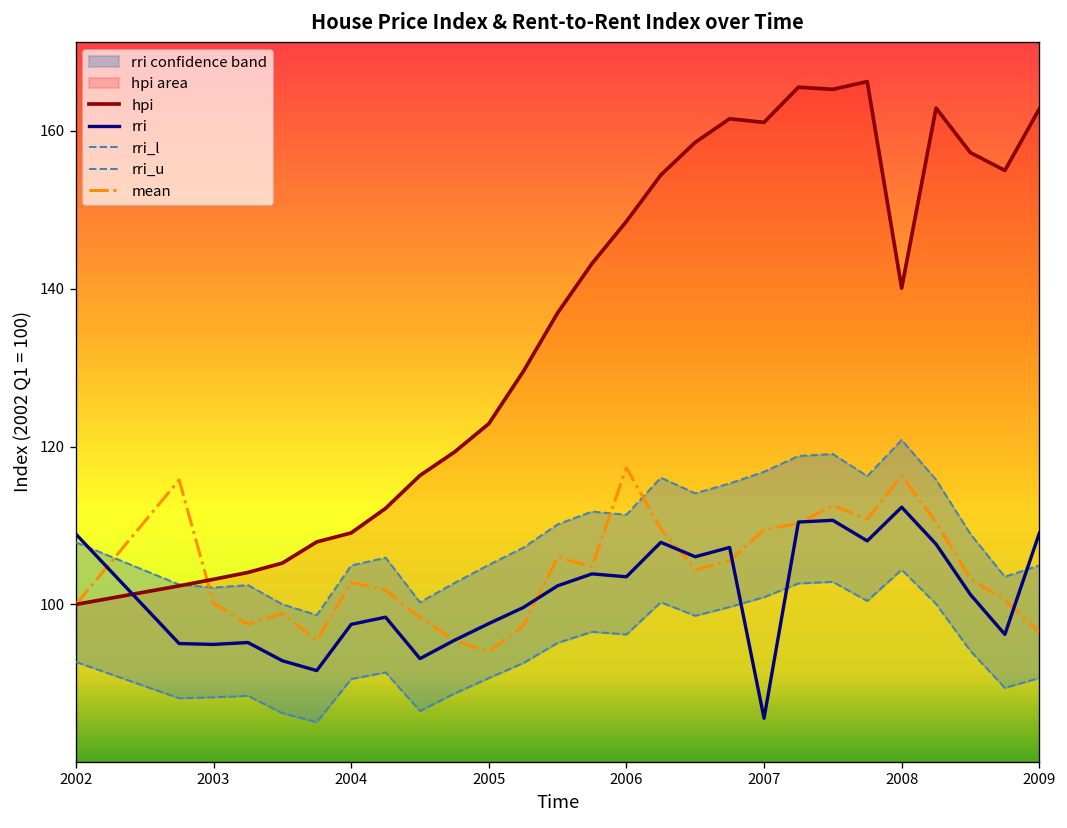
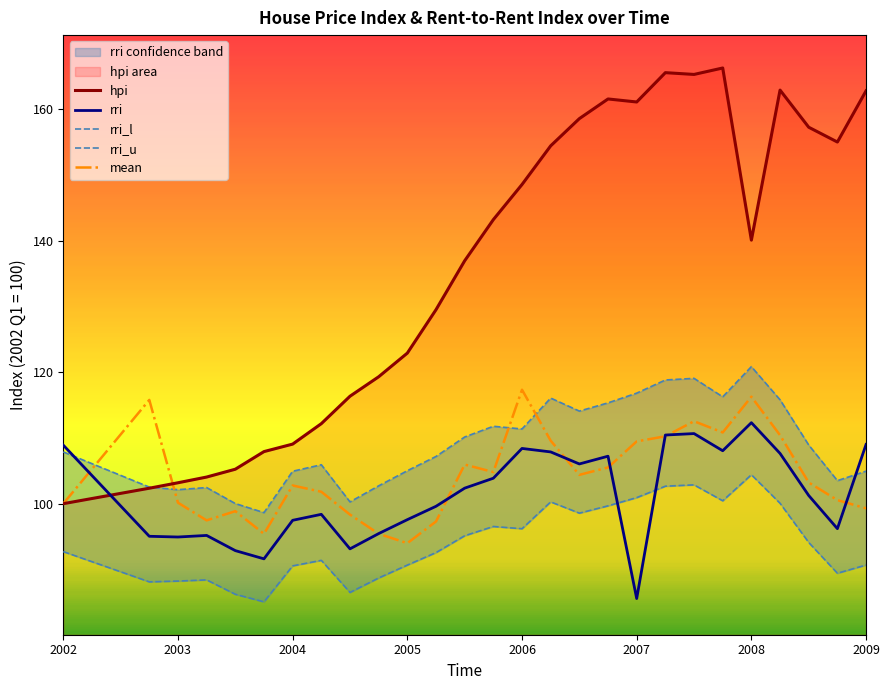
  {
    "hpi area": {
      "2003": 103,
      "2004": 109,
      "2005": 123,
      "2006": 149,
      "2007": 161,
      "2008": 140,
      "2009": 163
    },
    "rri": {
      "2002": 109,
      "2003": 95,
      "2004": 97,
      "2005": 98,
-     "2006": 104,
+     "2006": 108,
      "2007": 86,
      "2008": 112,
      "2009": 109
    },
    "mean": {
      "2003": 100,
      "2004": 103,
      "2005": 94,
      "2006": 117,
      "2007": 109,
      "2008": 116,
-     "2009": 97
+     "2009": 99
    }
  }
